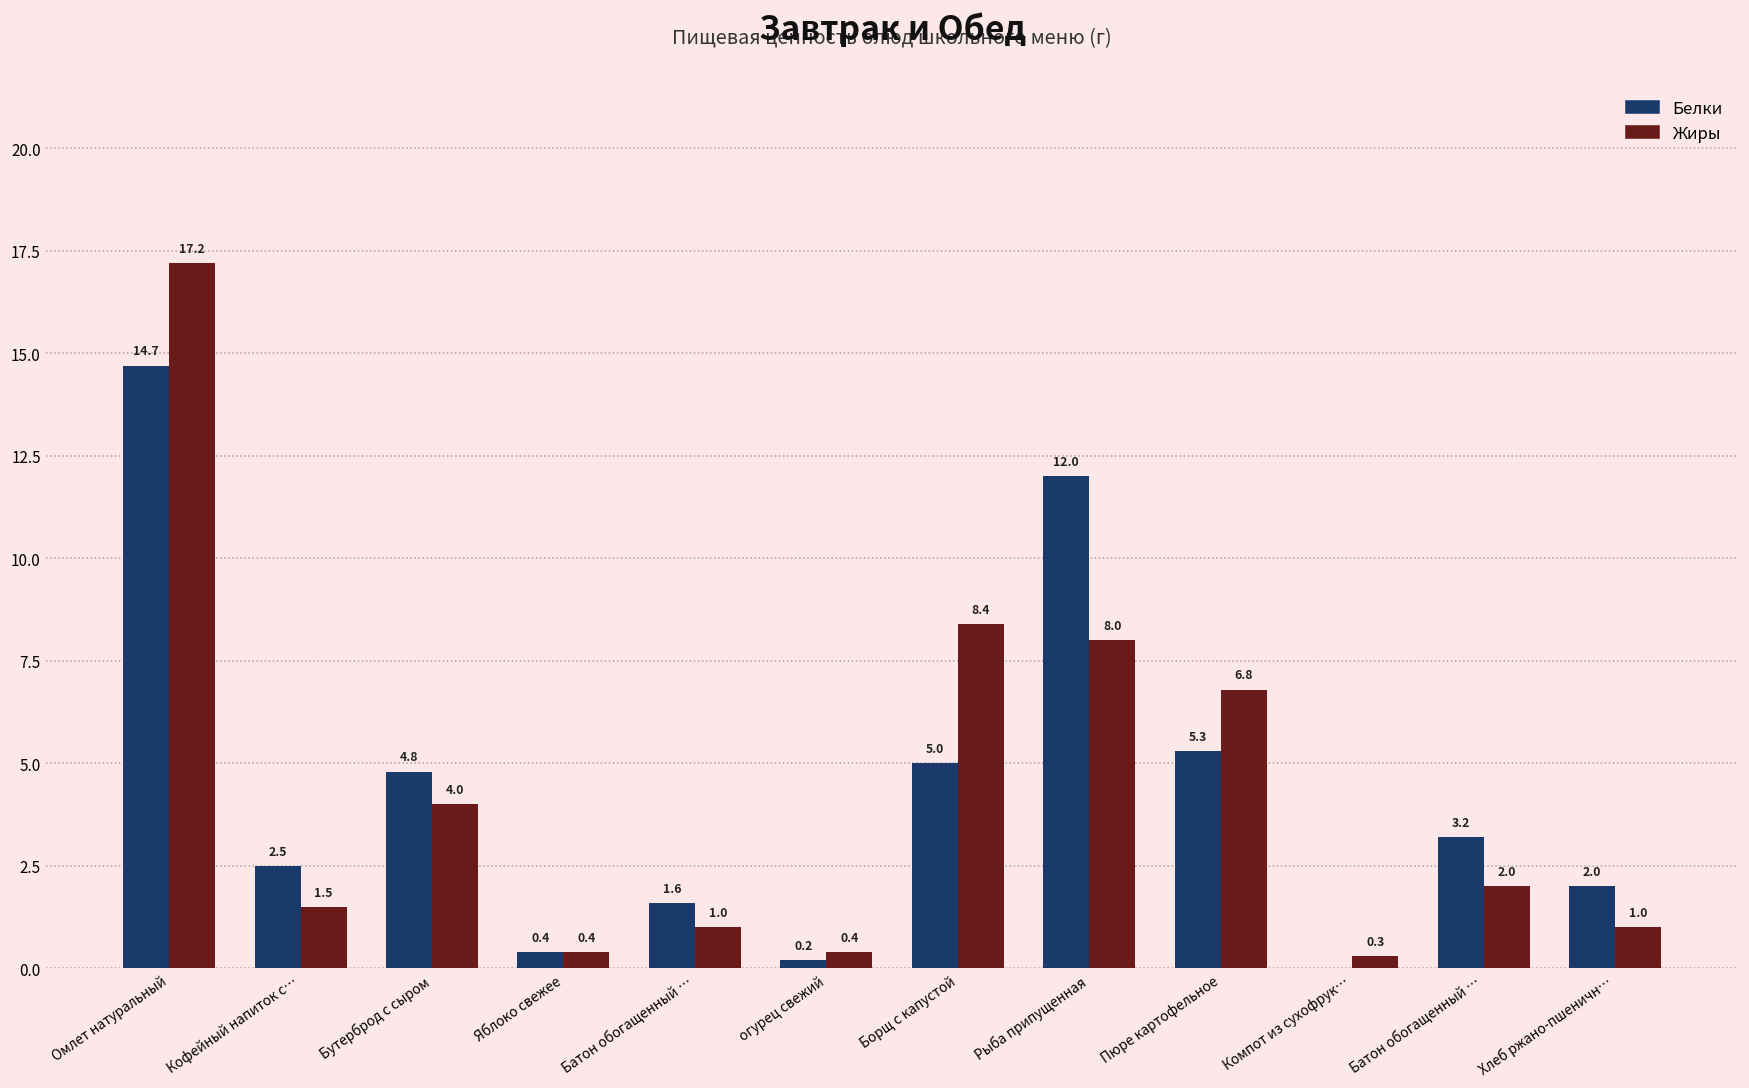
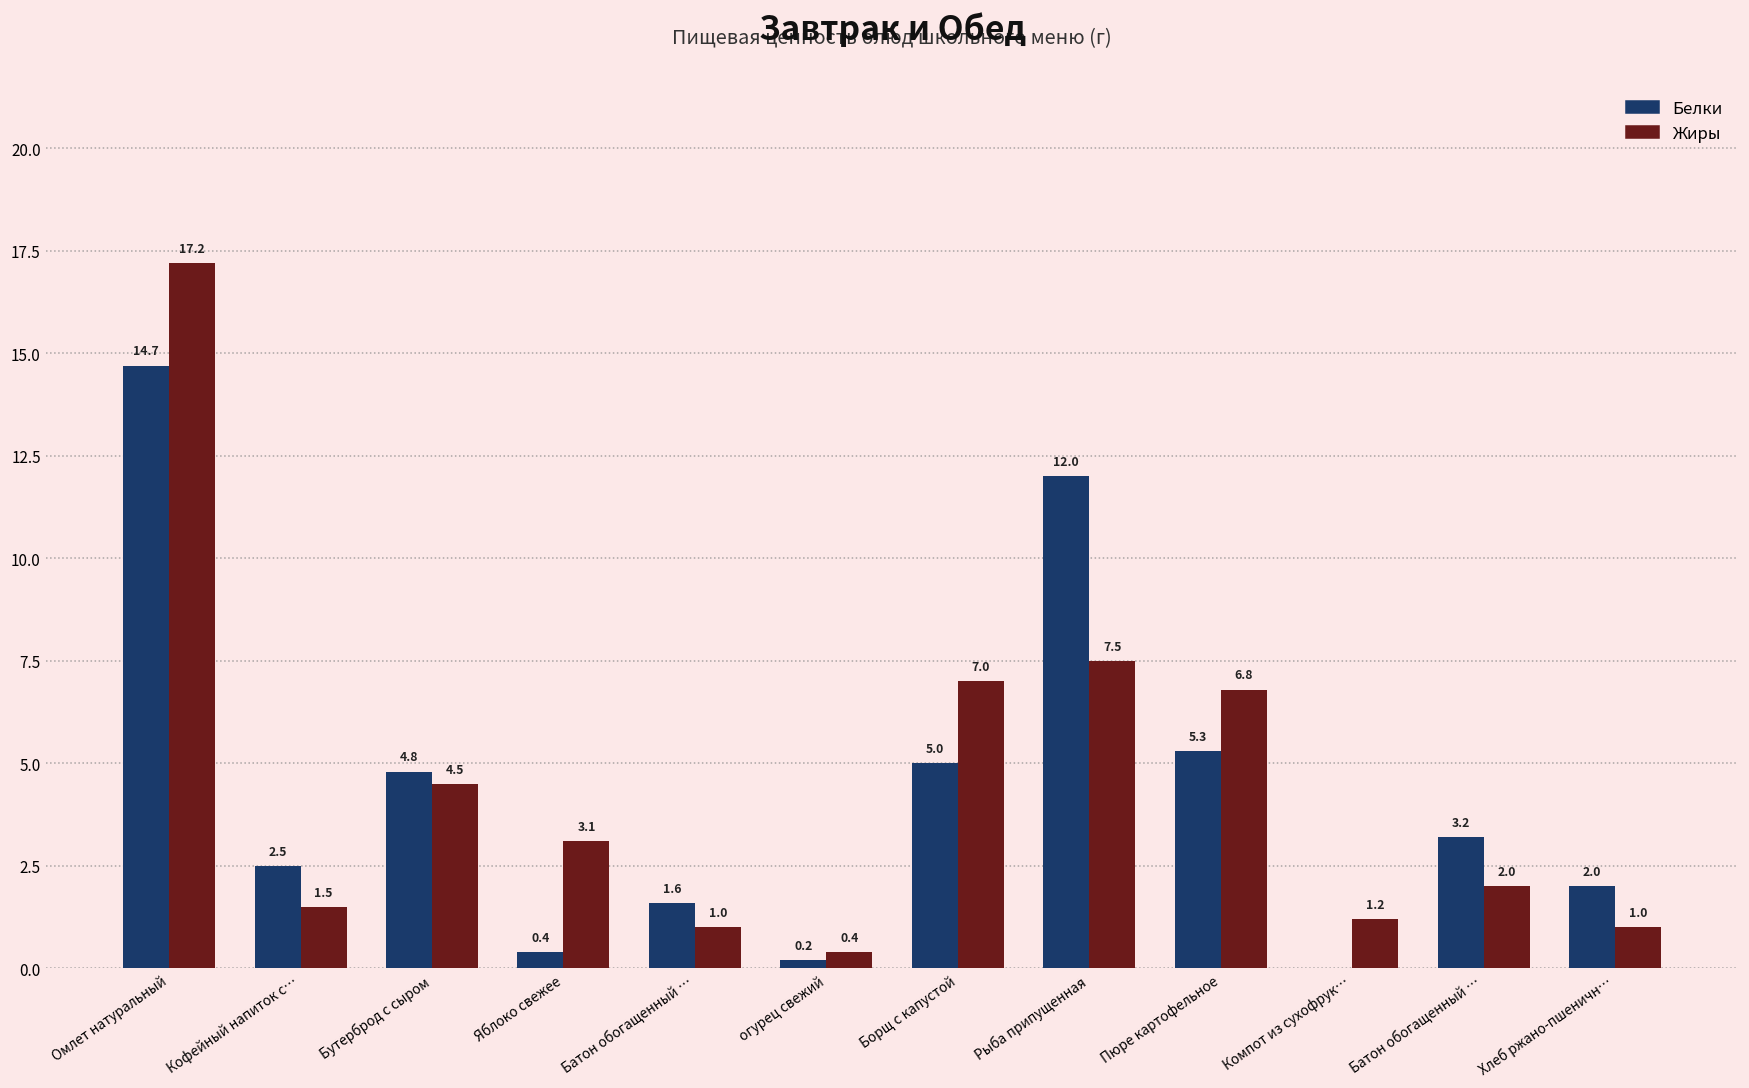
  {
    "Белки": {
      "Омлет натуральный": 14.7,
      "Кофейный напиток с…": 2.5,
      "Бутерброд с сыром": 4.8,
      "Яблоко свежее": 0.4,
      "огурец свежий": 0.2,
      "Борщ с капустой": 5.0,
      "Рыба припущенная": 12.0,
      "Пюре картофельное": 5.3,
      "Хлеб ржано-пшеничн…": 2.0
    },
    "Жиры": {
      "Омлет натуральный": 17.2,
      "Кофейный напиток с…": 1.5,
-     "Бутерброд с сыром": 4.0,
-     "Яблоко свежее": 0.4,
+     "Бутерброд с сыром": 4.5,
+     "Яблоко свежее": 3.1,
      "огурец свежий": 0.4,
-     "Борщ с капустой": 8.4,
-     "Рыба припущенная": 8.0,
+     "Борщ с капустой": 7.0,
+     "Рыба припущенная": 7.5,
      "Пюре картофельное": 6.8,
-     "Компот из сухофрук…": 0.3,
+     "Компот из сухофрук…": 1.2,
      "Хлеб ржано-пшеничн…": 1.0
    }
  }
